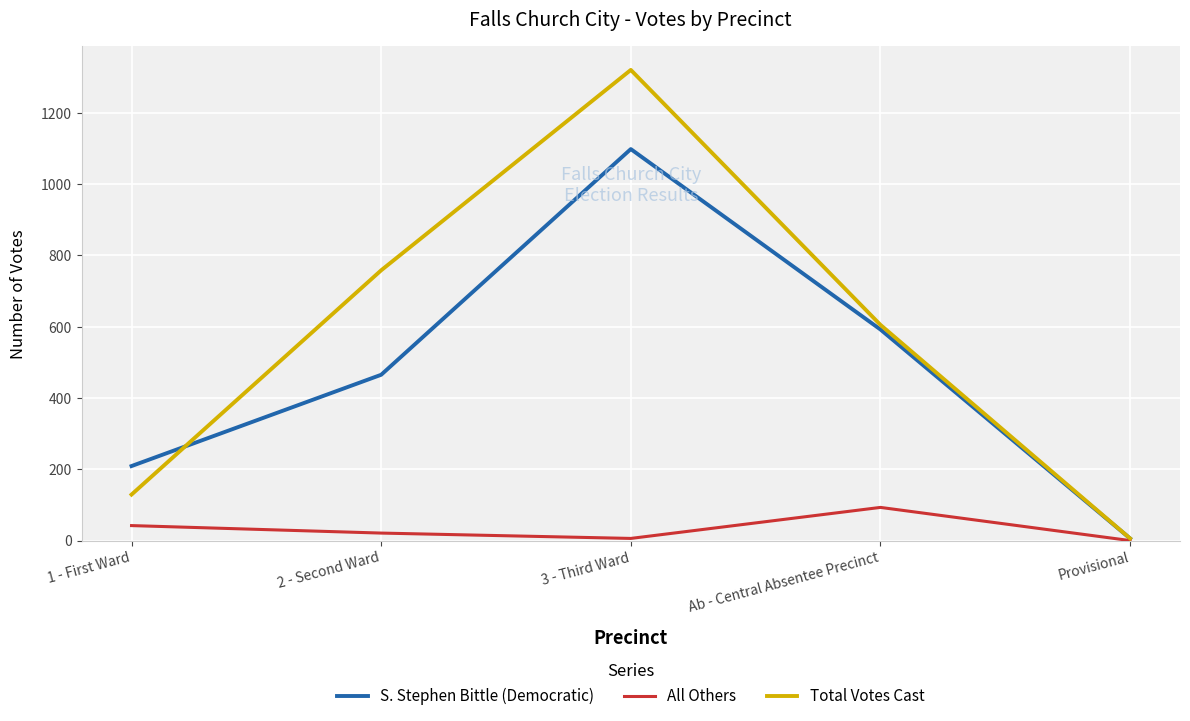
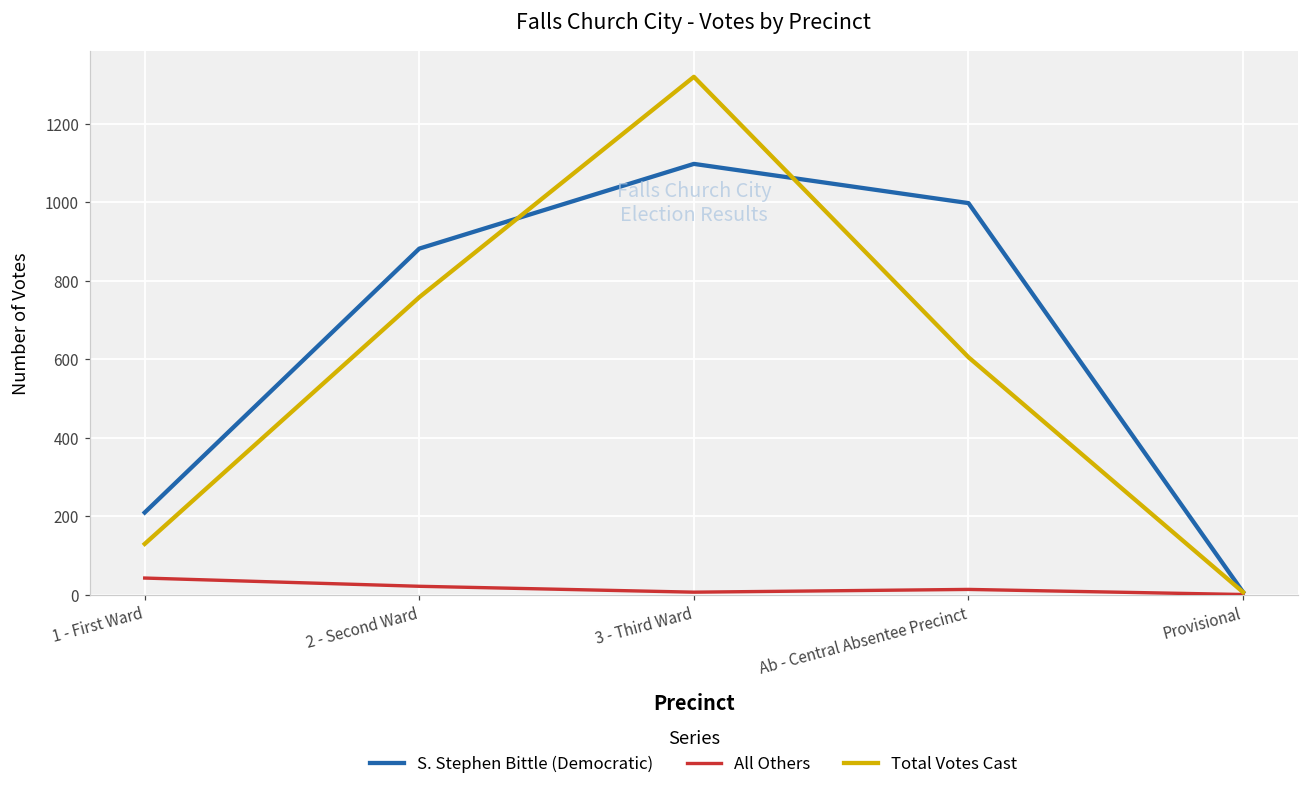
  {
    "S. Stephen Bittle (Democratic)": {
      "1 - First Ward": 210,
-     "2 - Second Ward": 470,
+     "2 - Second Ward": 880,
      "3 - Third Ward": 1100,
-     "Ab - Central Absentee Precinct": 590
+     "Ab - Central Absentee Precinct": 1000
    },
    "All Others": {
      "1 - First Ward": 40,
      "2 - Second Ward": 20,
      "3 - Third Ward": 10,
-     "Ab - Central Absentee Precinct": 90
+     "Ab - Central Absentee Precinct": 10
    },
    "Total Votes Cast": {
      "1 - First Ward": 130,
      "2 - Second Ward": 760,
      "3 - Third Ward": 1320,
      "Ab - Central Absentee Precinct": 610
    }
  }
